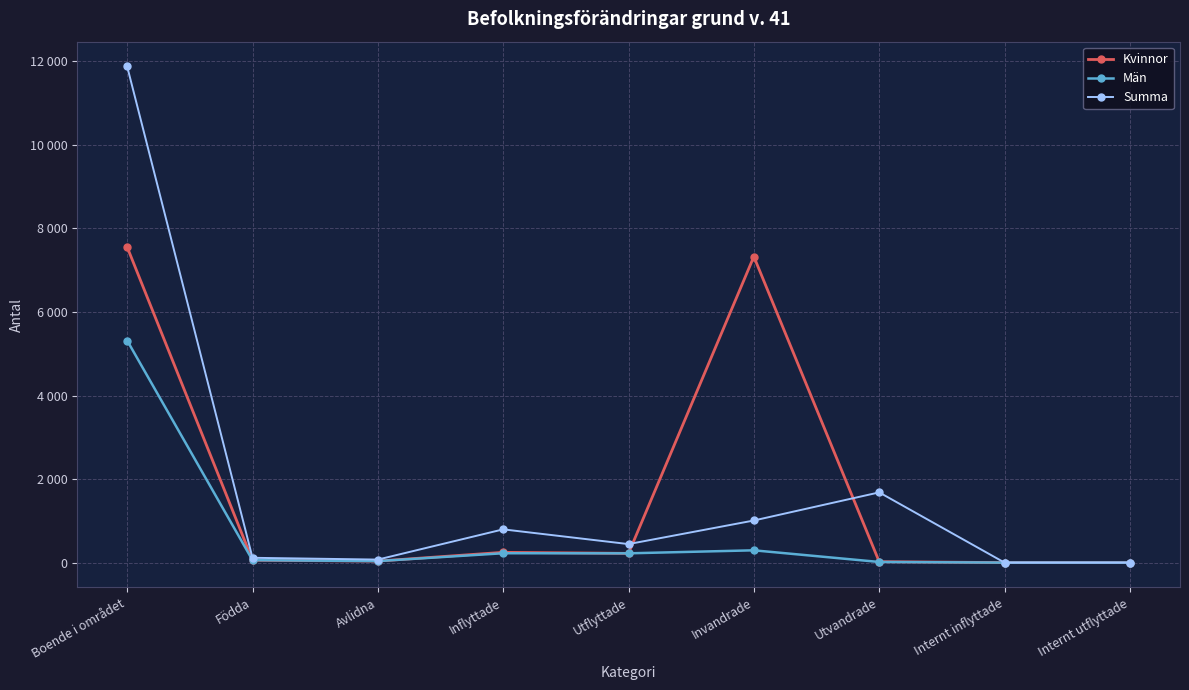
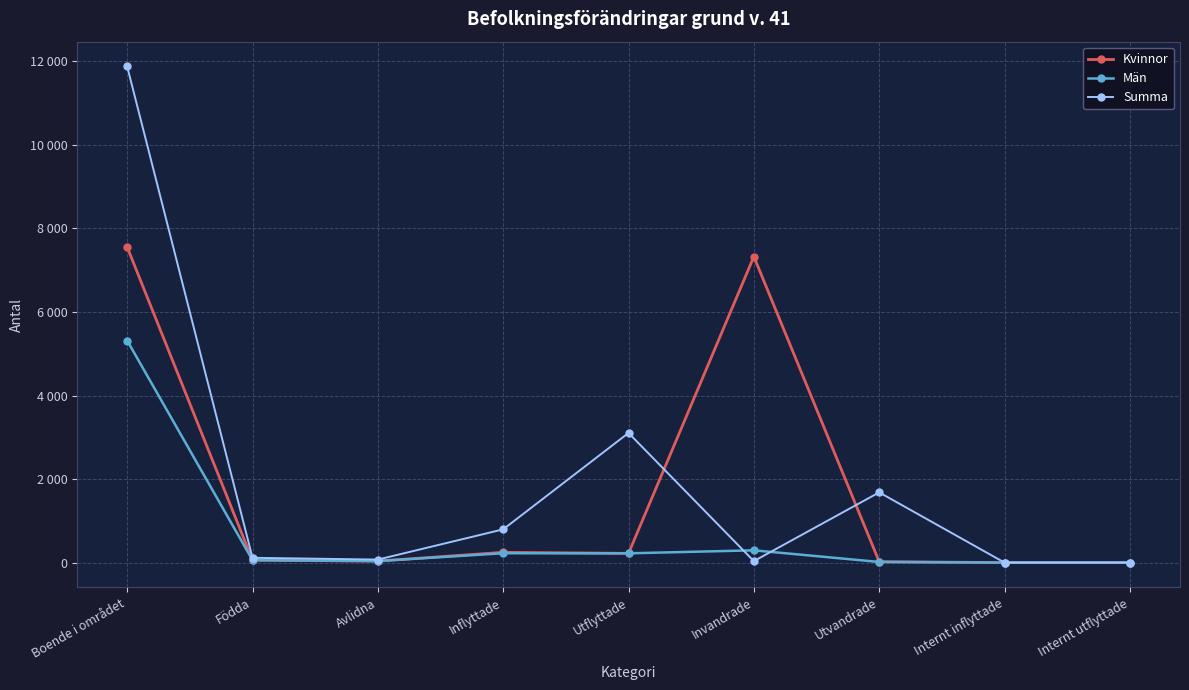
  {
    "Kvinnor": {
      "Boende i området": 7600,
      "Invandrade": 7300
    },
    "Män": {
      "Boende i området": 5300,
      "Invandrade": 300
    },
    "Summa": {
      "Boende i området": 11900,
      "Inflyttade": 800,
-     "Utflyttade": 400,
-     "Invandrade": 1000,
+     "Utflyttade": 3100,
+     "Invandrade": 0,
      "Utvandrade": 1700
    }
  }
